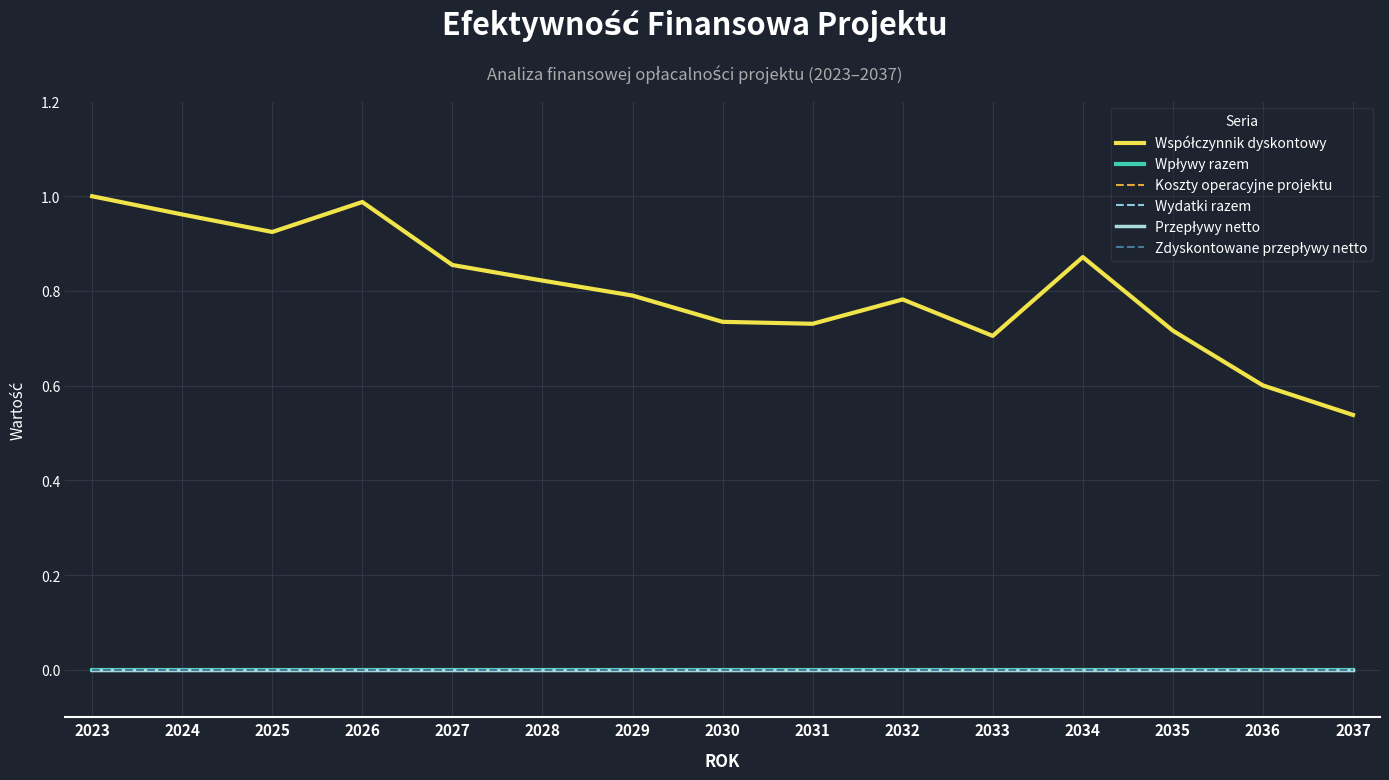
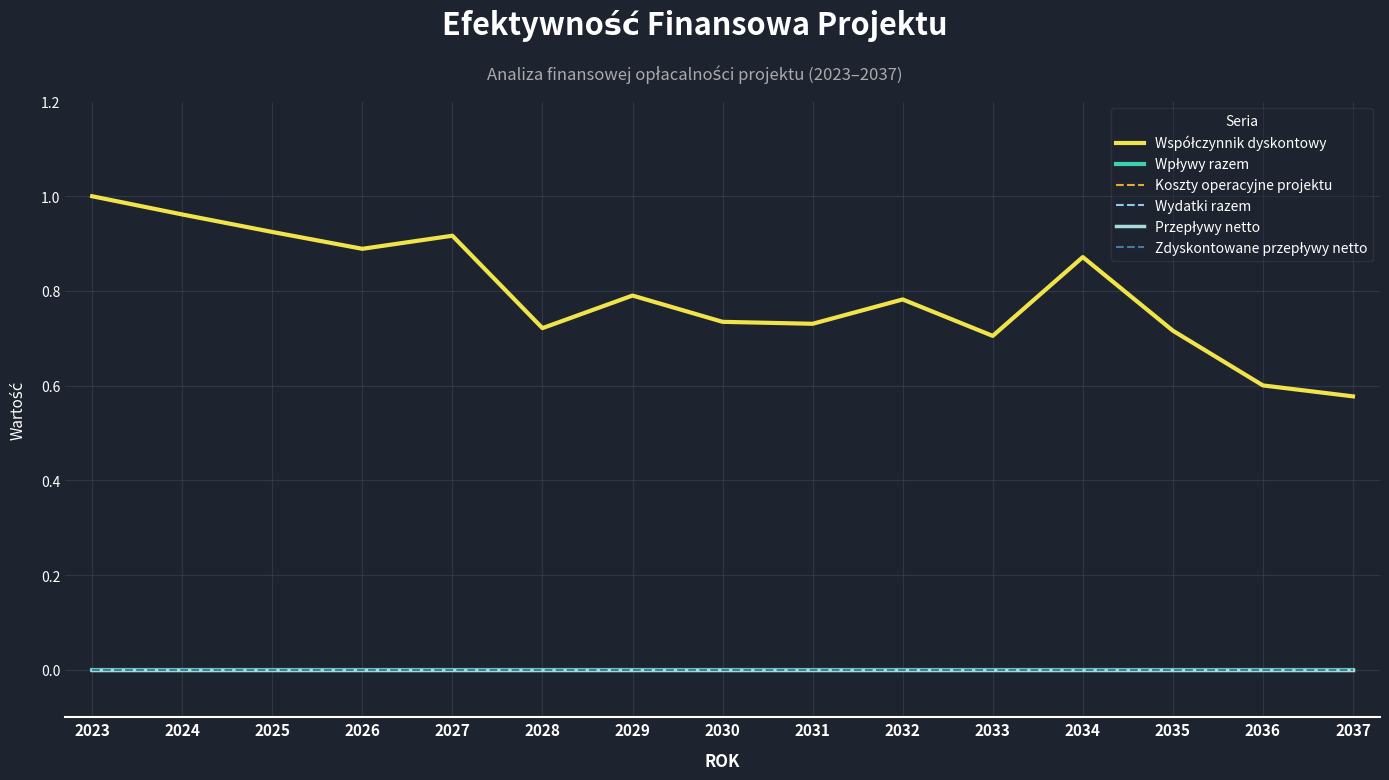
  {
    "Współczynnik dyskontowy": {
      "2023": 1.00,
      "2024": 0.96,
      "2025": 0.92,
-     "2026": 0.99,
-     "2027": 0.85,
-     "2028": 0.82,
+     "2026": 0.89,
+     "2027": 0.92,
+     "2028": 0.72,
      "2029": 0.79,
      "2030": 0.73,
      "2031": 0.73,
      "2032": 0.78,
      "2033": 0.71,
      "2034": 0.87,
      "2035": 0.72,
      "2036": 0.60,
-     "2037": 0.54
+     "2037": 0.58
    },
    "Zdyskontowane przepływy netto": {
      "2023": 0.00,
      "2024": 0.00,
      "2025": 0.00,
      "2026": 0.00,
      "2027": 0.00,
      "2028": 0.00,
      "2029": 0.00,
      "2030": 0.00,
      "2031": 0.00,
      "2032": 0.00,
      "2033": 0.00,
      "2034": 0.00,
      "2035": 0.00,
      "2036": 0.00,
      "2037": 0.00
    }
  }
